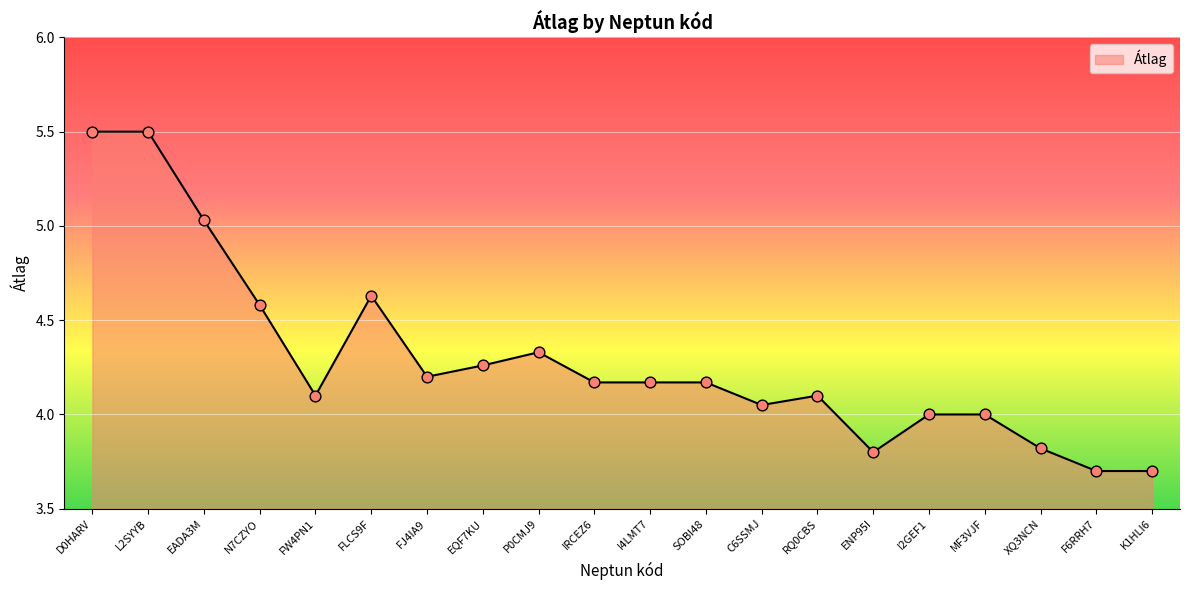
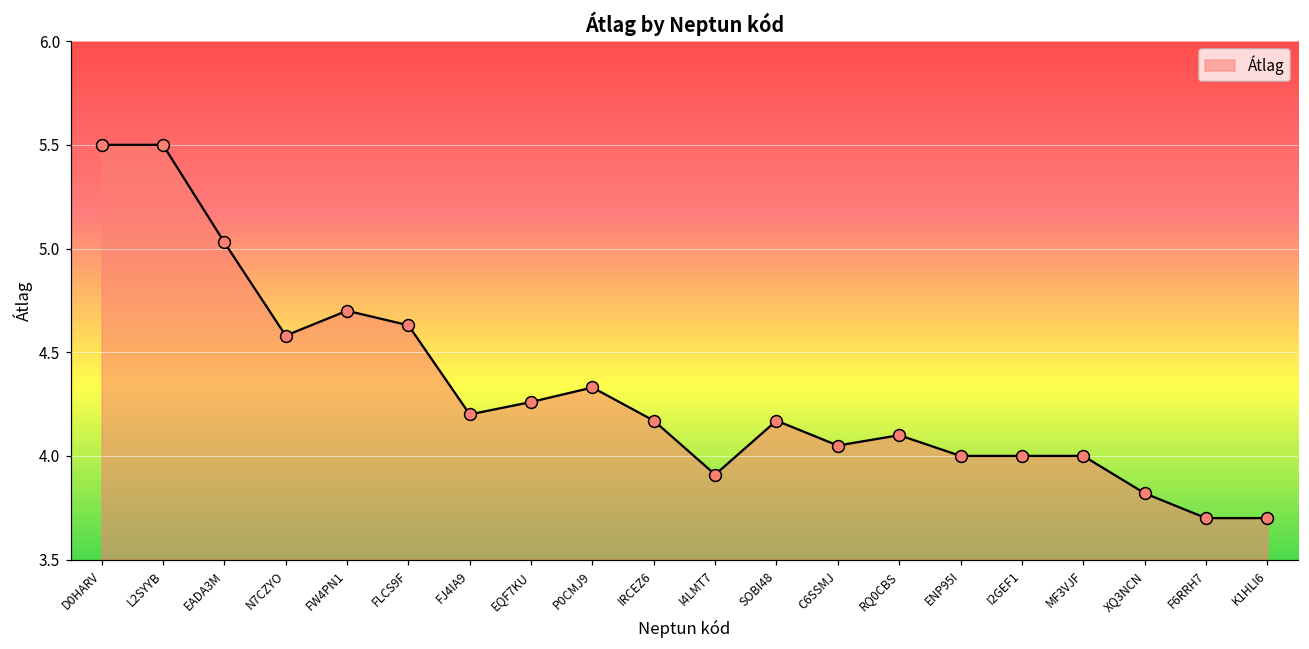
  {
    "D0HARV": 5.50,
    "L2SYYB": 5.50,
    "EADA3M": 5.03,
    "N7CZYO": 4.58,
-   "FW4PN1": 4.1,
+   "FW4PN1": 4.7,
    "FLCS9F": 4.63,
    "FJ4IA9": 4.20,
    "EQF7KU": 4.26,
    "P0CMJ9": 4.33,
    "IRCEZ6": 4.17,
-   "I4LMT7": 4.17,
+   "I4LMT7": 3.91,
    "SOBI48": 4.17,
    "C6SSMJ": 4.05,
    "RQ0CBS": 4.10,
-   "ENP95I": 3.8,
+   "ENP95I": 4.0,
    "I2GEF1": 4.00,
    "MF3VJF": 4.00,
    "XQ3NCN": 3.82,
    "F6RRH7": 3.70,
    "K1HLI6": 3.70
  }
